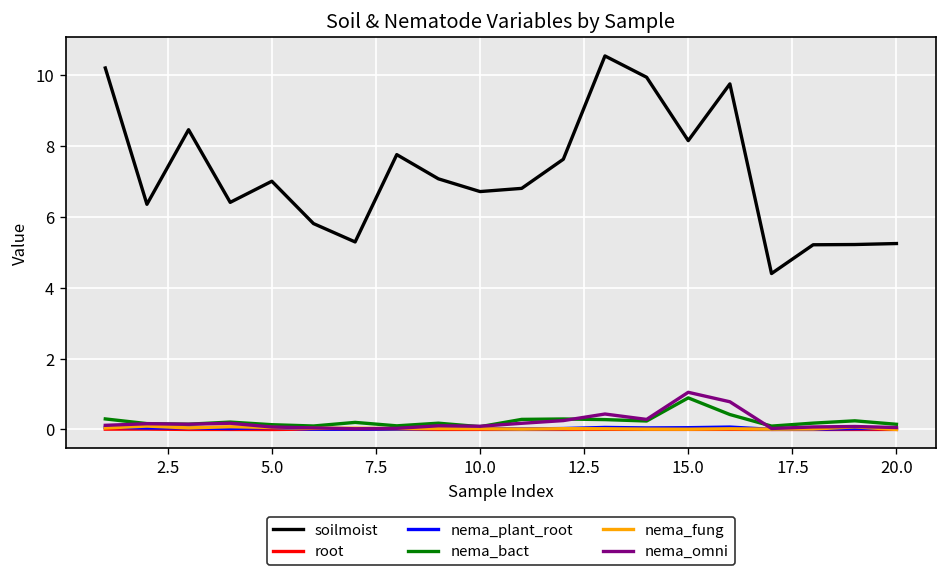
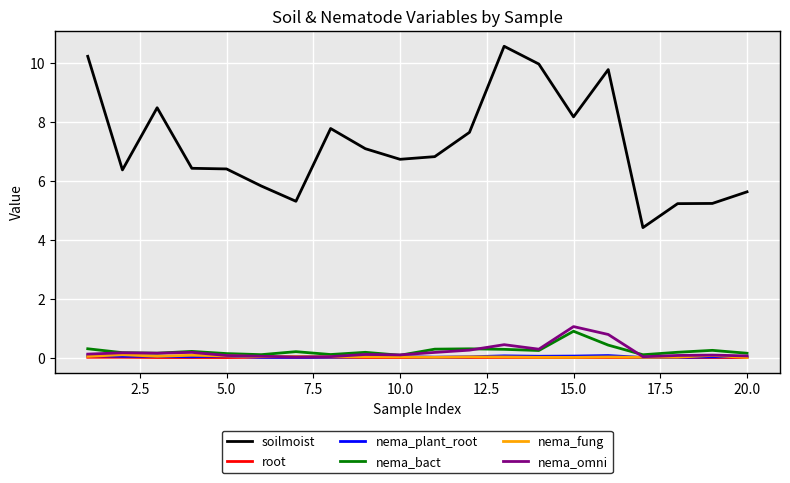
  {
    "soilmoist": {
-     "5.0": 7.0,
+     "5.0": 6.4,
      "10.0": 6.7,
      "15.0": 8.2,
-     "20.0": 5.3
+     "20.0": 5.6
    },
    "nema_bact": {
      "15.0": 0.9,
      "20.0": 0.1
    },
    "nema_omni": {
      "15.0": 1.1
    }
  }
